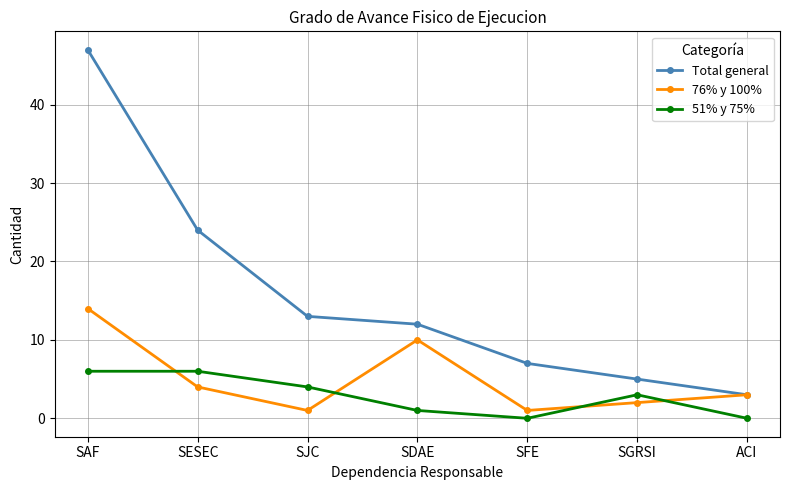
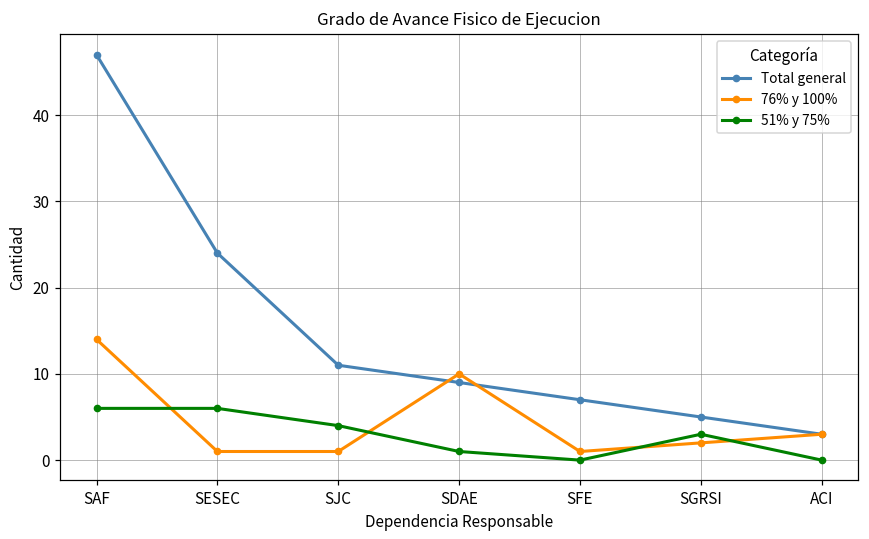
  {
    "Total general": {
      "SAF": 47,
      "SESEC": 24,
-     "SJC": 13,
-     "SDAE": 12,
+     "SJC": 11,
+     "SDAE": 9,
      "SFE": 7,
      "SGRSI": 5
    },
    "76% y 100%": {
      "SAF": 14,
-     "SESEC": 4,
+     "SESEC": 1,
      "SJC": 1,
      "SDAE": 10,
      "SFE": 1,
      "SGRSI": 2
    },
    "51% y 75%": {
      "SAF": 6,
      "SESEC": 6,
      "SJC": 4,
      "SDAE": 1,
      "SFE": 0,
      "SGRSI": 3,
      "ACI": 0
    }
  }
